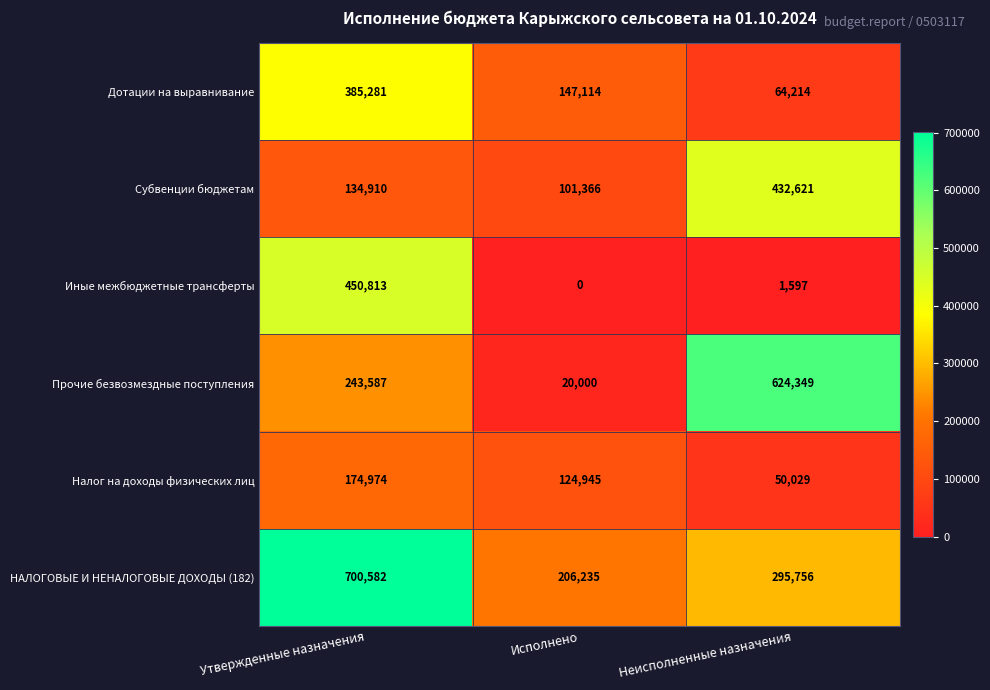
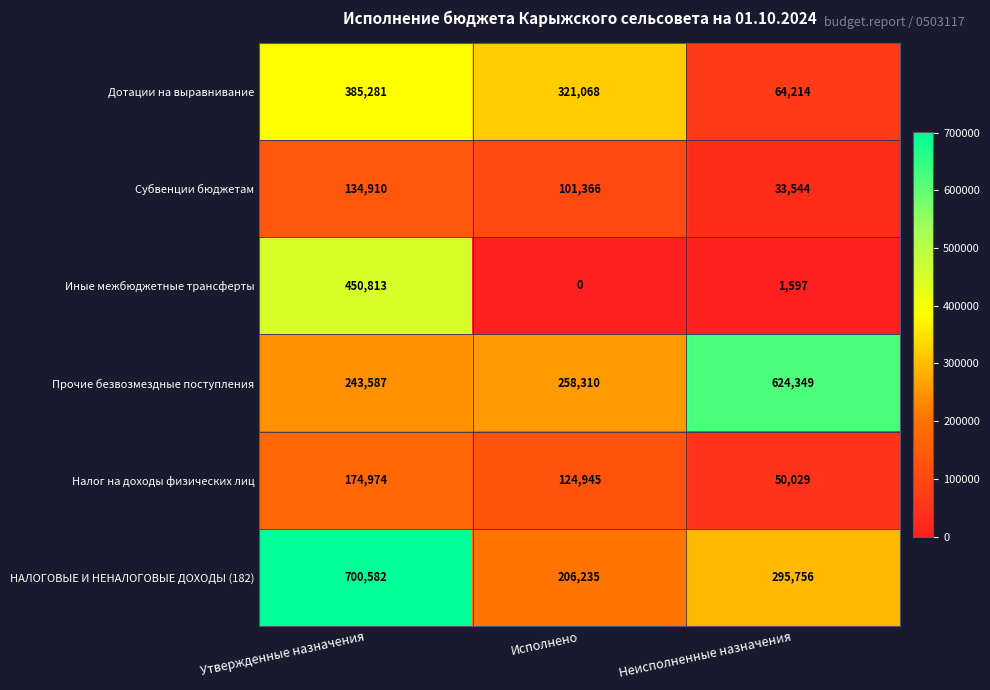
  {
    "Дотации на выравнивание": {
      "Утвержденные назначения": "385,281",
-     "Исполнено": "147,114",
+     "Исполнено": "321,068",
      "Неисполненные назначения": "64,214"
    },
    "Субвенции бюджетам": {
      "Утвержденные назначения": "134,910",
      "Исполнено": "101,366",
-     "Неисполненные назначения": "432,621"
+     "Неисполненные назначения": "33,544"
    },
    "Иные межбюджетные трансферты": {
      "Утвержденные назначения": "450,813",
      "Исполнено": "0",
      "Неисполненные назначения": "1,597"
    },
    "Прочие безвозмездные поступления": {
      "Утвержденные назначения": "243,587",
-     "Исполнено": "20,000",
+     "Исполнено": "258,310",
      "Неисполненные назначения": "624,349"
    },
    "Налог на доходы физических лиц": {
      "Утвержденные назначения": "174,974",
      "Исполнено": "124,945",
      "Неисполненные назначения": "50,029"
    },
    "НАЛОГОВЫЕ И НЕНАЛОГОВЫЕ ДОХОДЫ (182)": {
      "Утвержденные назначения": "700,582",
      "Исполнено": "206,235",
      "Неисполненные назначения": "295,756"
    }
  }
